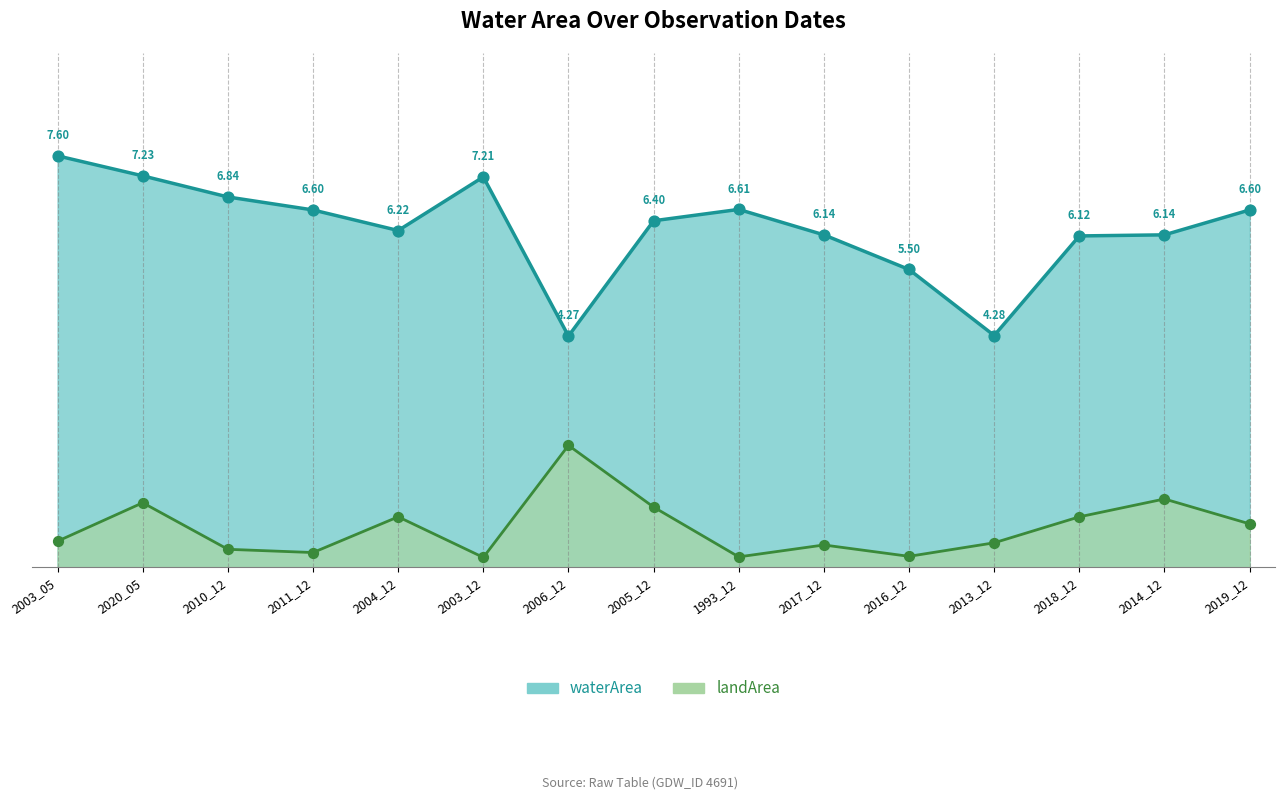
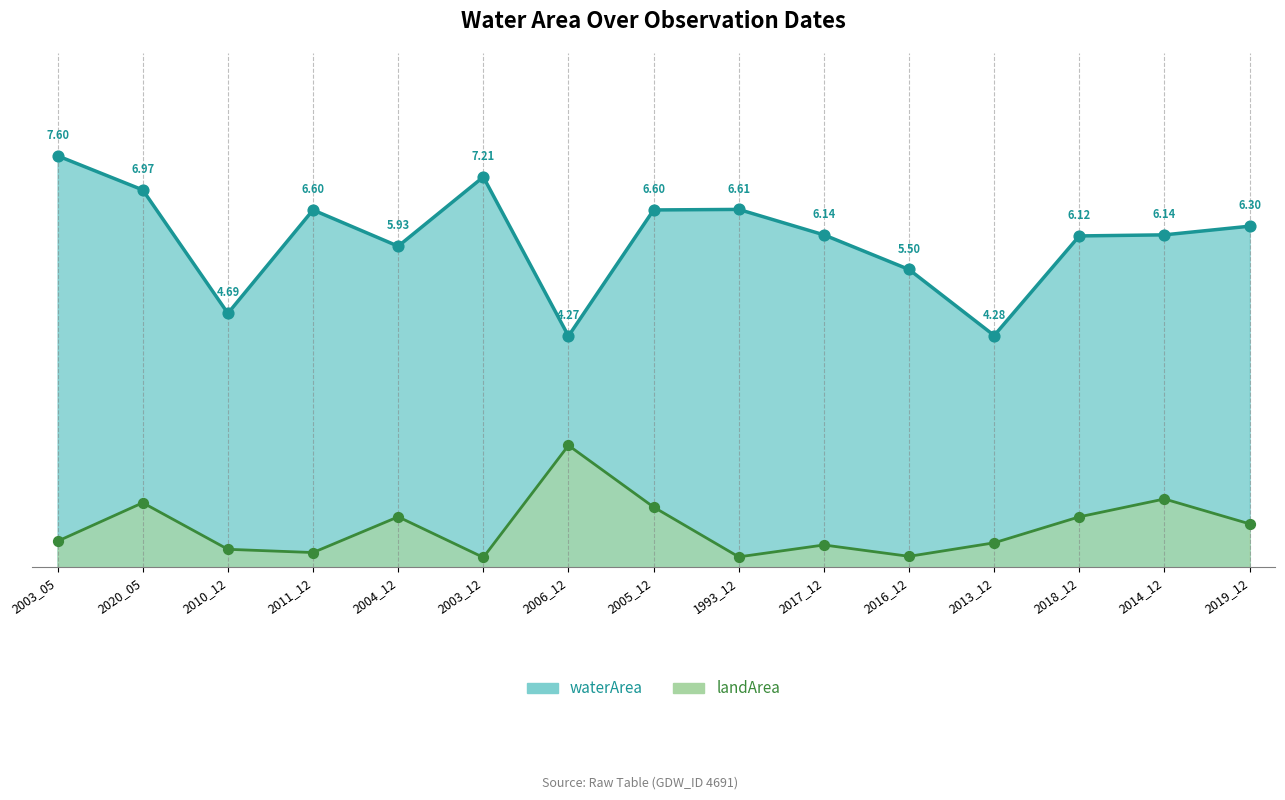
  {
    "waterArea": {
      "2003_05": 7.60,
-     "2020_05": 7.23,
-     "2010_12": 6.84,
+     "2020_05": 6.97,
+     "2010_12": 4.69,
      "2011_12": 6.60,
-     "2004_12": 6.22,
+     "2004_12": 5.93,
      "2003_12": 7.21,
      "2006_12": 4.27,
-     "2005_12": 6.40,
+     "2005_12": 6.60,
      "1993_12": 6.61,
      "2017_12": 6.14,
      "2016_12": 5.50,
      "2013_12": 4.28,
      "2018_12": 6.12,
      "2014_12": 6.14,
-     "2019_12": 6.60
+     "2019_12": 6.30
    }
  }
